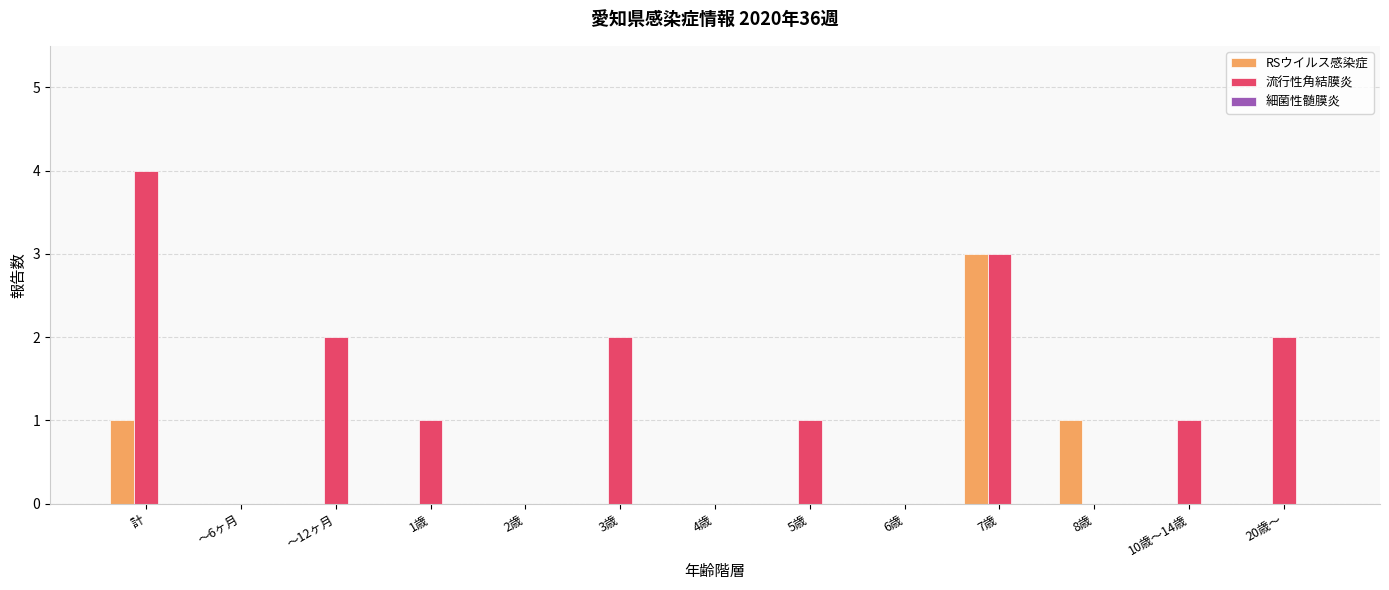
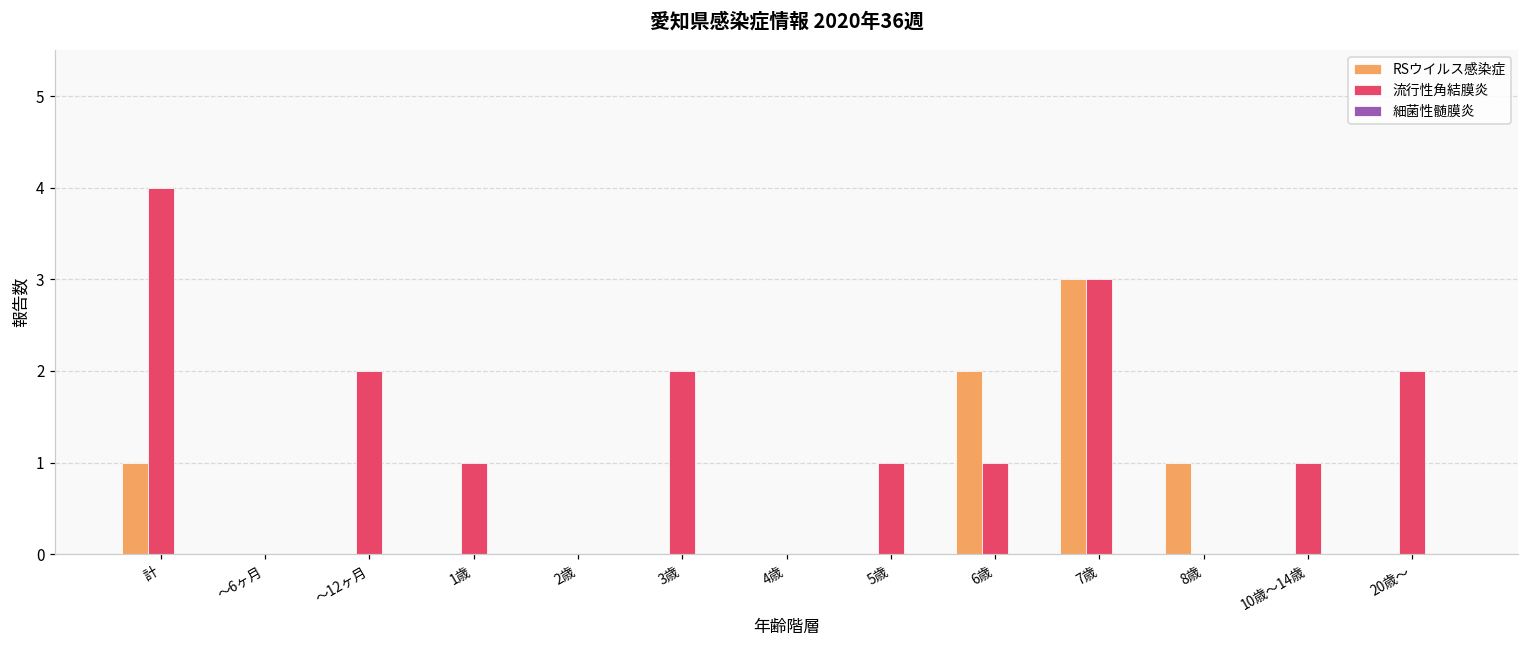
  {
    "RSウイルス感染症": {
      "計": 1,
      "～6ヶ月": 0,
      "～12ヶ月": 0,
      "1歳": 0,
      "2歳": 0,
      "3歳": 0,
      "4歳": 0,
      "5歳": 0,
-     "6歳": 0,
+     "6歳": 2,
      "7歳": 3,
      "8歳": 1,
      "10歳～14歳": 0,
      "20歳～": 0
    },
    "流行性角結膜炎": {
      "計": 4,
      "～6ヶ月": 0,
      "～12ヶ月": 2,
      "1歳": 1,
      "2歳": 0,
      "3歳": 2,
      "4歳": 0,
      "5歳": 1,
-     "6歳": 0,
+     "6歳": 1,
      "7歳": 3,
      "8歳": 0,
      "10歳～14歳": 1,
      "20歳～": 2
    },
    "細菌性髄膜炎": {
      "計": 0,
      "～6ヶ月": 0,
      "～12ヶ月": 0,
      "1歳": 0,
      "2歳": 0,
      "3歳": 0,
      "4歳": 0,
      "5歳": 0,
      "6歳": 0,
      "7歳": 0,
      "8歳": 0,
      "10歳～14歳": 0,
      "20歳～": 0
    }
  }
